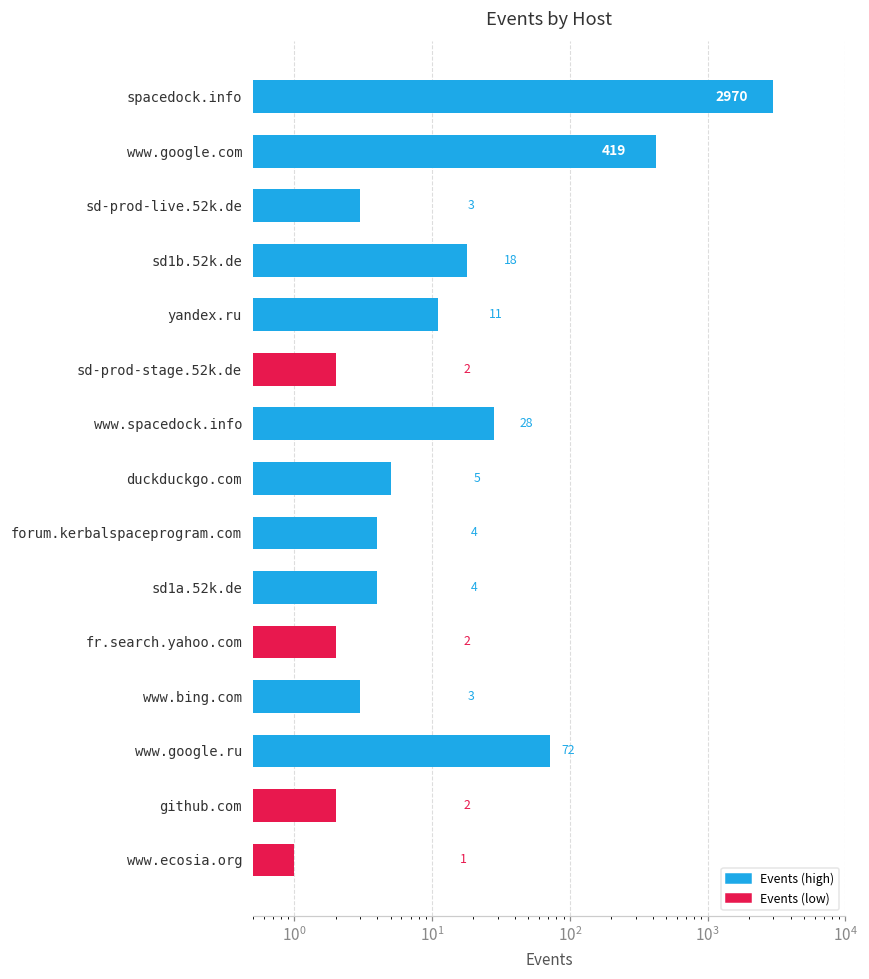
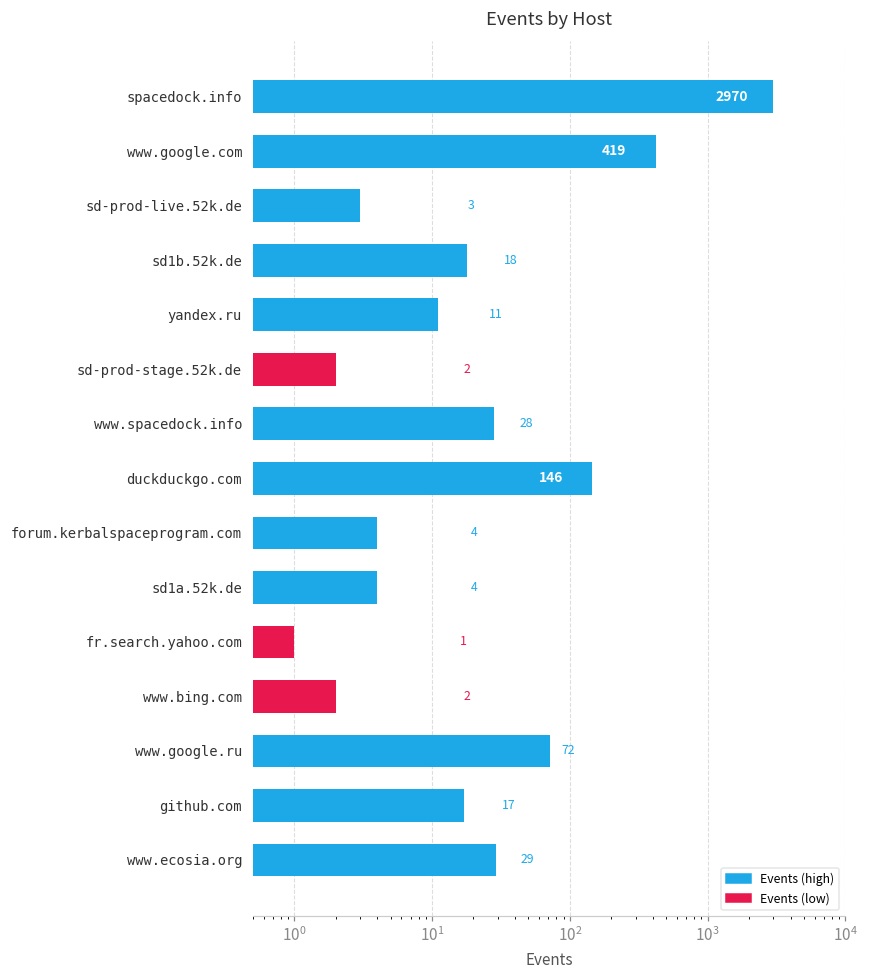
  {
    "spacedock.info": 2970,
    "www.google.com": 419,
    "www.spacedock.info": 28,
-   "duckduckgo.com": 5,
-   "fr.search.yahoo.com": 2,
-   "www.bing.com": 3,
+   "duckduckgo.com": 146,
+   "fr.search.yahoo.com": 1,
+   "www.bing.com": 2,
    "www.google.ru": 72,
-   "github.com": 2,
-   "www.ecosia.org": 1
+   "github.com": 17,
+   "www.ecosia.org": 29
  }
